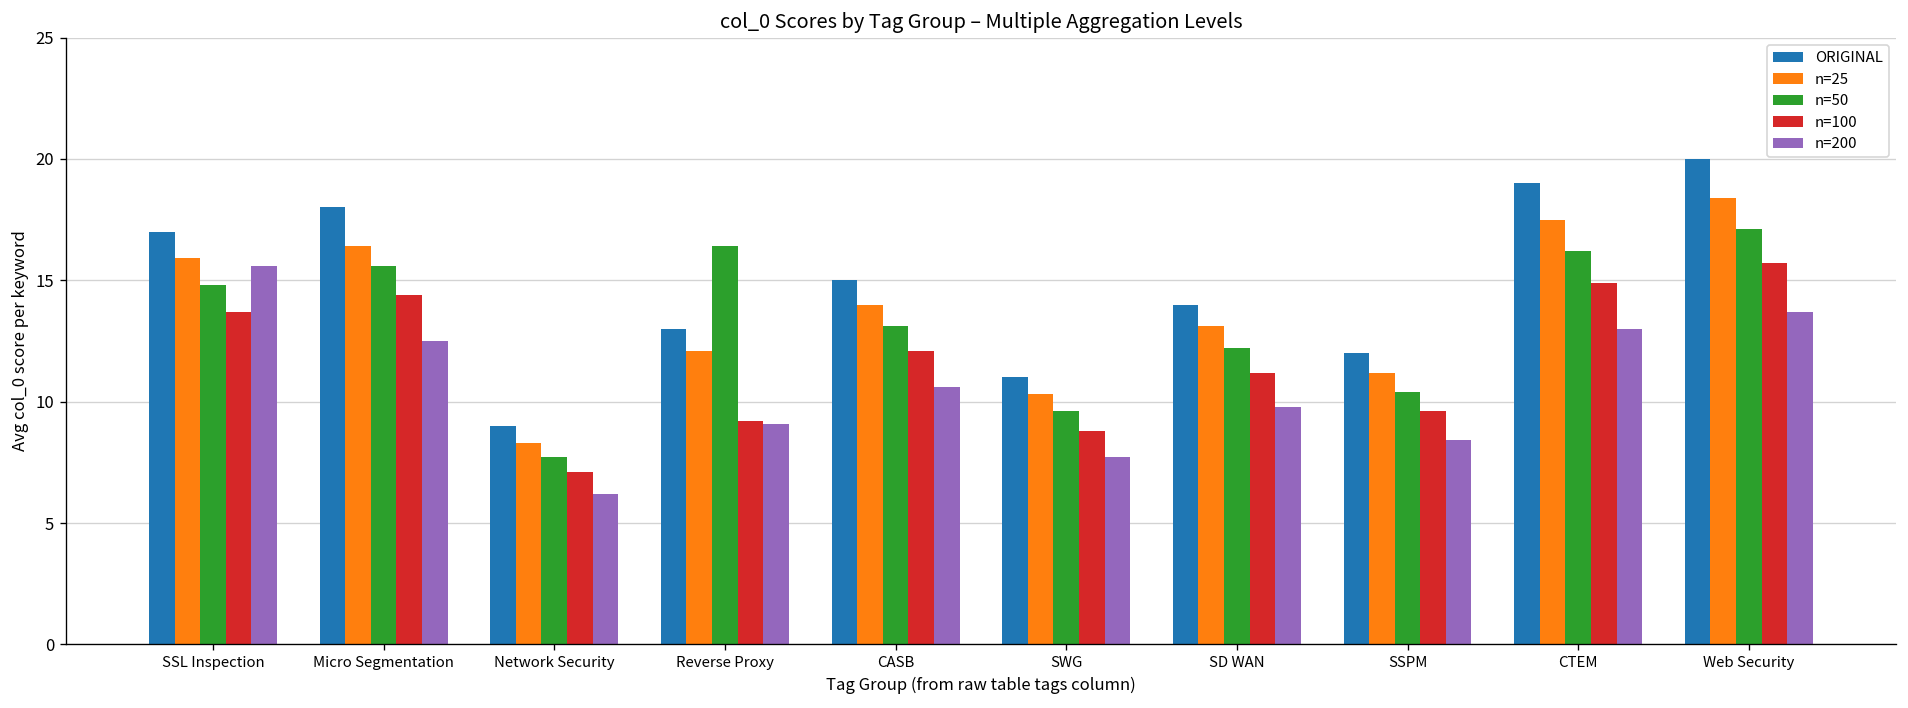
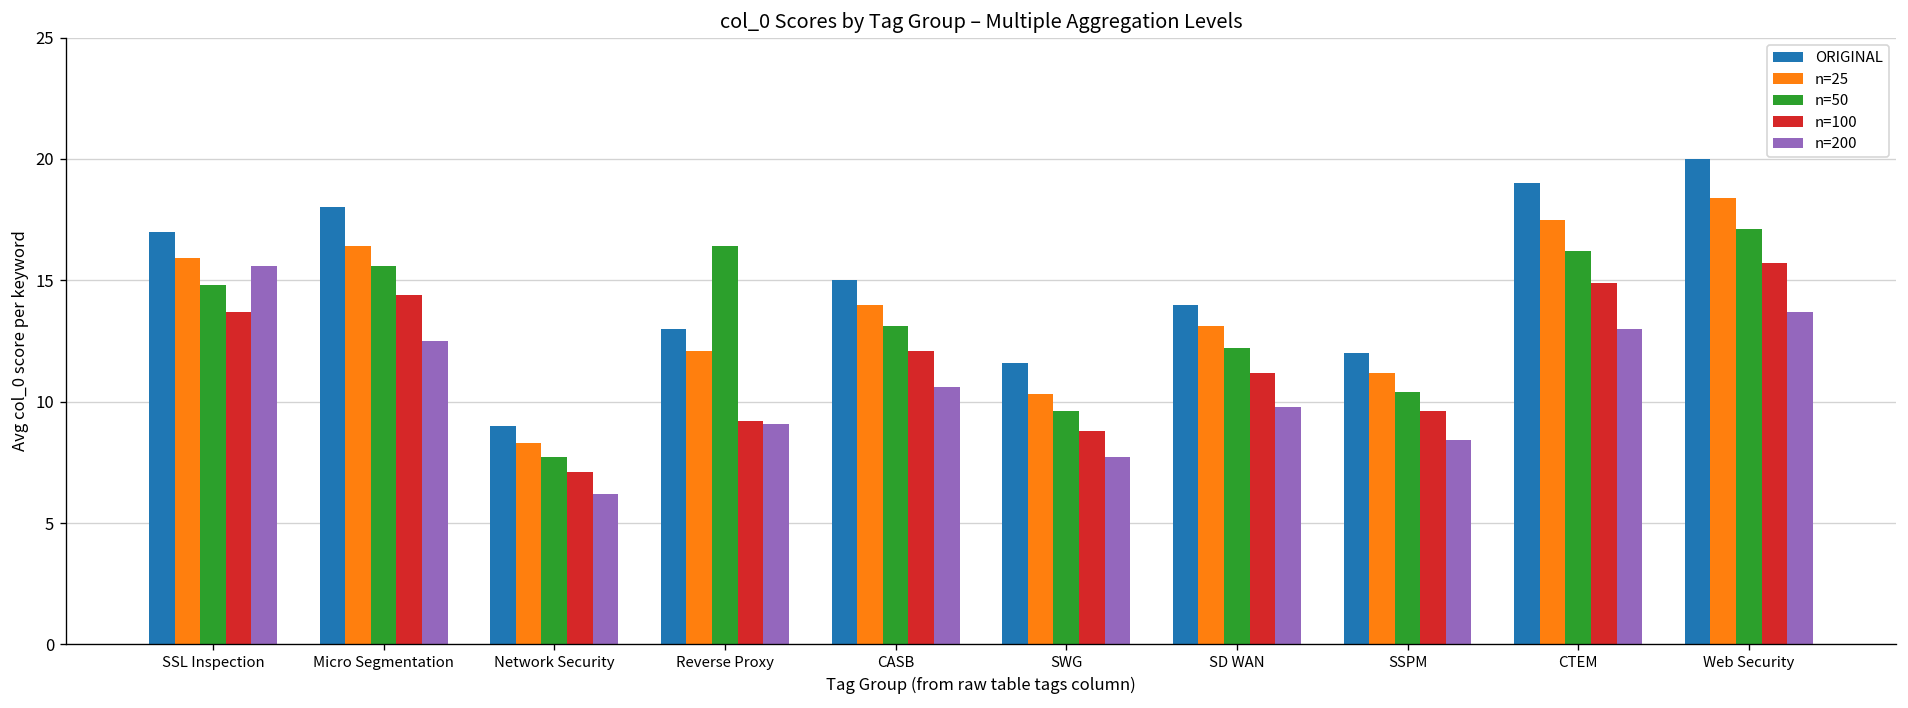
  {
    "ORIGINAL": {
      "SSL Inspection": 17.0,
      "Micro Segmentation": 18.0,
      "Network Security": 9.0,
      "Reverse Proxy": 13.0,
      "CASB": 15.0,
-     "SWG": 11.0,
+     "SWG": 11.6,
      "SD WAN": 14.0,
      "SSPM": 12.0,
      "CTEM": 19.0,
      "Web Security": 20.0
    },
    "n=25": {
      "SSL Inspection": 15.9,
      "Micro Segmentation": 16.4,
      "Network Security": 8.3,
      "Reverse Proxy": 12.1,
      "CASB": 14.0,
      "SWG": 10.3,
      "SD WAN": 13.1,
      "SSPM": 11.2,
      "CTEM": 17.5,
      "Web Security": 18.4
    },
    "n=50": {
      "SSL Inspection": 14.8,
      "Micro Segmentation": 15.6,
      "Network Security": 7.7,
      "Reverse Proxy": 16.4,
      "CASB": 13.1,
      "SWG": 9.6,
      "SD WAN": 12.2,
      "SSPM": 10.4,
      "CTEM": 16.2,
      "Web Security": 17.1
    },
    "n=100": {
      "SSL Inspection": 13.7,
      "Micro Segmentation": 14.4,
      "Network Security": 7.1,
      "Reverse Proxy": 9.2,
      "CASB": 12.1,
      "SWG": 8.8,
      "SD WAN": 11.2,
      "SSPM": 9.6,
      "CTEM": 14.9,
      "Web Security": 15.7
    },
    "n=200": {
      "SSL Inspection": 15.6,
      "Micro Segmentation": 12.5,
      "Network Security": 6.2,
      "Reverse Proxy": 9.1,
      "CASB": 10.6,
      "SWG": 7.7,
      "SD WAN": 9.8,
      "SSPM": 8.4,
      "CTEM": 13.0,
      "Web Security": 13.7
    }
  }
